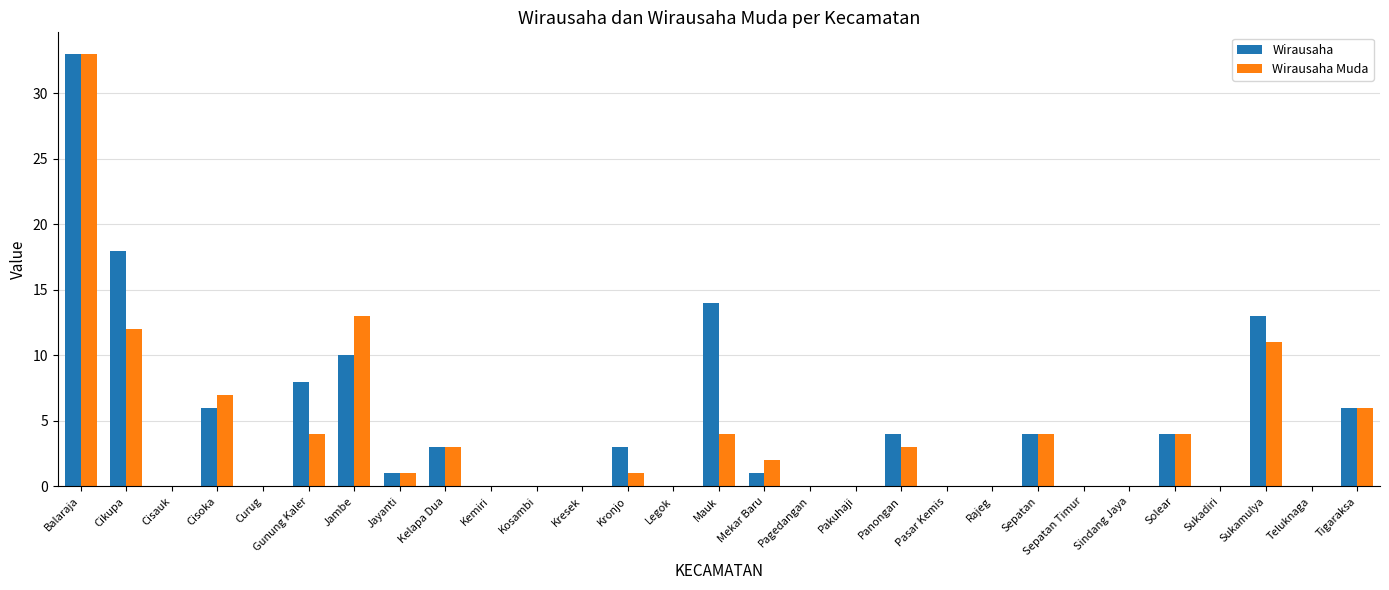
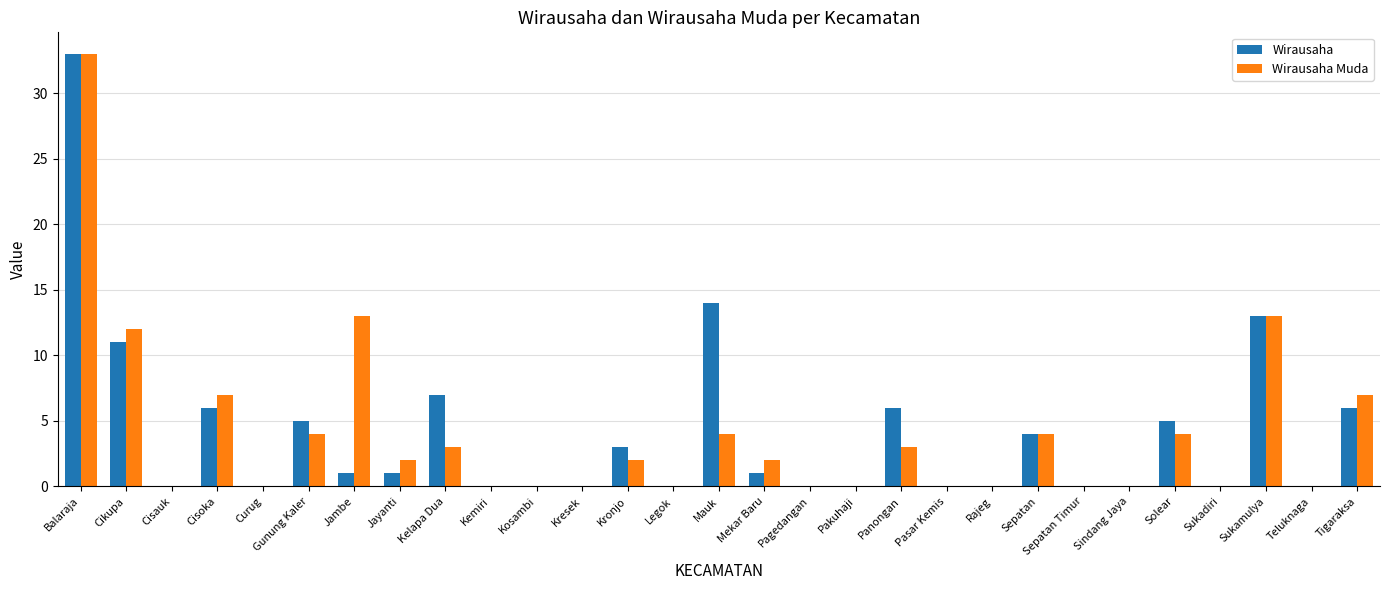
  {
    "Wirausaha": {
      "Balaraja": 33,
-     "Cikupa": 18,
+     "Cikupa": 11,
      "Cisauk": 0,
      "Cisoka": 6,
      "Curug": 0,
-     "Gunung Kaler": 8,
-     "Jambe": 10,
+     "Gunung Kaler": 5,
+     "Jambe": 1,
      "Jayanti": 1,
-     "Kelapa Dua": 3,
+     "Kelapa Dua": 7,
      "Kemiri": 0,
      "Kosambi": 0,
      "Kresek": 0,
      "Kronjo": 3,
      "Legok": 0,
      "Mauk": 14,
      "Mekar Baru": 1,
      "Pagedangan": 0,
      "Pakuhaji": 0,
-     "Panongan": 4,
+     "Panongan": 6,
      "Pasar Kemis": 0,
      "Rajeg": 0,
      "Sepatan": 4,
      "Sepatan Timur": 0,
      "Sindang Jaya": 0,
-     "Solear": 4,
+     "Solear": 5,
      "Sukadiri": 0,
      "Sukamulya": 13,
      "Teluknaga": 0,
      "Tigaraksa": 6
    },
    "Wirausaha Muda": {
      "Balaraja": 33,
      "Cikupa": 12,
      "Cisauk": 0,
      "Cisoka": 7,
      "Curug": 0,
      "Gunung Kaler": 4,
      "Jambe": 13,
-     "Jayanti": 1,
+     "Jayanti": 2,
      "Kelapa Dua": 3,
      "Kemiri": 0,
      "Kosambi": 0,
      "Kresek": 0,
-     "Kronjo": 1,
+     "Kronjo": 2,
      "Legok": 0,
      "Mauk": 4,
      "Mekar Baru": 2,
      "Pagedangan": 0,
      "Pakuhaji": 0,
      "Panongan": 3,
      "Pasar Kemis": 0,
      "Rajeg": 0,
      "Sepatan": 4,
      "Sepatan Timur": 0,
      "Sindang Jaya": 0,
      "Solear": 4,
      "Sukadiri": 0,
-     "Sukamulya": 11,
+     "Sukamulya": 13,
      "Teluknaga": 0,
-     "Tigaraksa": 6
+     "Tigaraksa": 7
    }
  }
